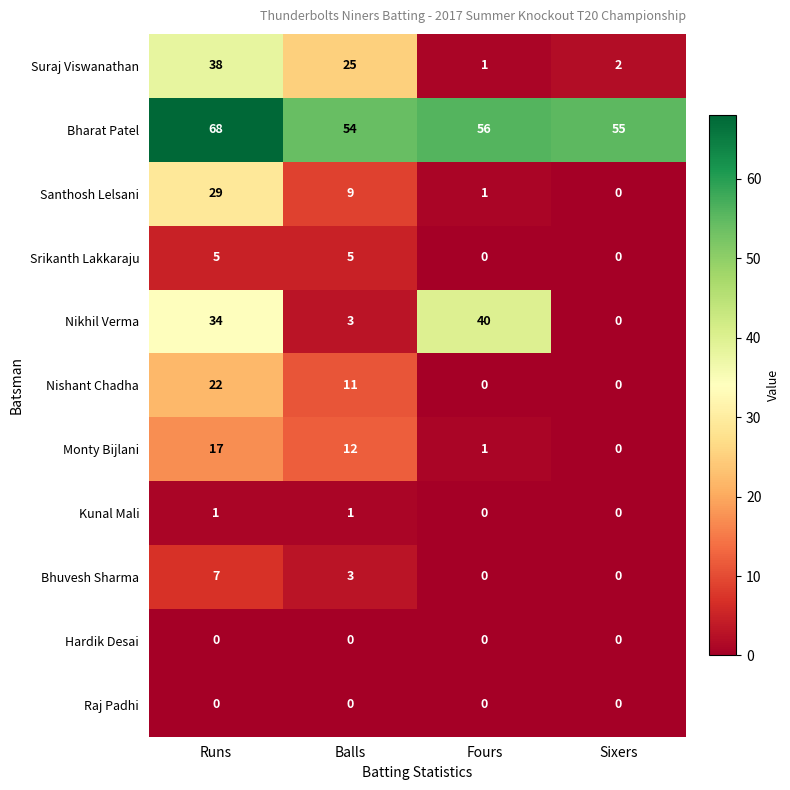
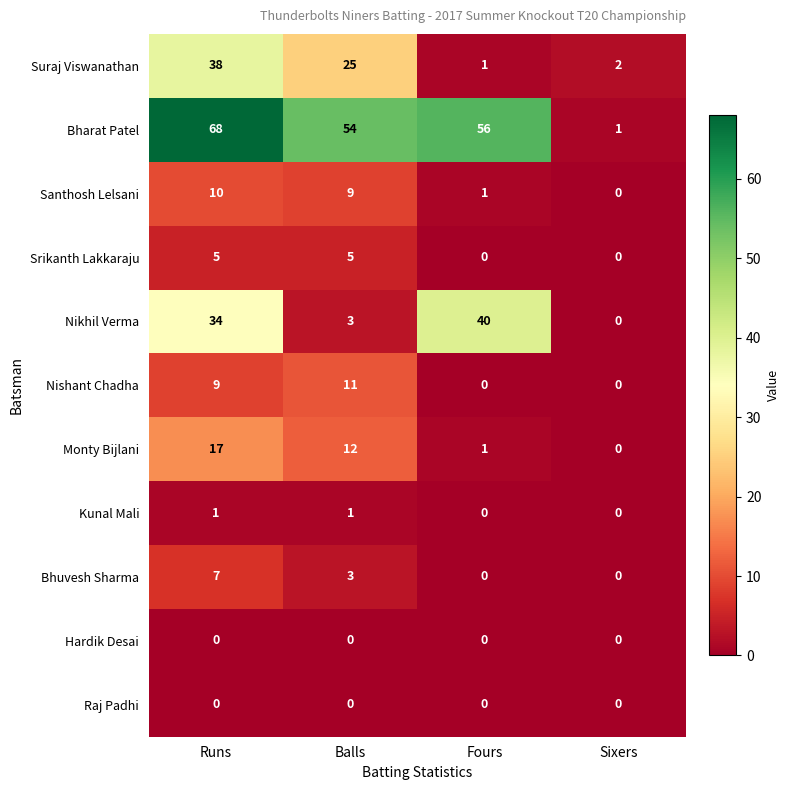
  {
    "Suraj Viswanathan": {
      "Runs": 38,
      "Balls": 25,
      "Fours": 1,
      "Sixers": 2
    },
    "Bharat Patel": {
      "Runs": 68,
      "Balls": 54,
      "Fours": 56,
-     "Sixers": 55
+     "Sixers": 1
    },
    "Santhosh Lelsani": {
-     "Runs": 29,
+     "Runs": 10,
      "Balls": 9,
      "Fours": 1,
      "Sixers": 0
    },
    "Srikanth Lakkaraju": {
      "Runs": 5,
      "Balls": 5,
      "Fours": 0,
      "Sixers": 0
    },
    "Nikhil Verma": {
      "Runs": 34,
      "Balls": 3,
      "Fours": 40,
      "Sixers": 0
    },
    "Nishant Chadha": {
-     "Runs": 22,
+     "Runs": 9,
      "Balls": 11,
      "Fours": 0,
      "Sixers": 0
    },
    "Monty Bijlani": {
      "Runs": 17,
      "Balls": 12,
      "Fours": 1,
      "Sixers": 0
    },
    "Kunal Mali": {
      "Runs": 1,
      "Balls": 1,
      "Fours": 0,
      "Sixers": 0
    },
    "Bhuvesh Sharma": {
      "Runs": 7,
      "Balls": 3,
      "Fours": 0,
      "Sixers": 0
    },
    "Hardik Desai": {
      "Runs": 0,
      "Balls": 0,
      "Fours": 0,
      "Sixers": 0
    },
    "Raj Padhi": {
      "Runs": 0,
      "Balls": 0,
      "Fours": 0,
      "Sixers": 0
    }
  }
